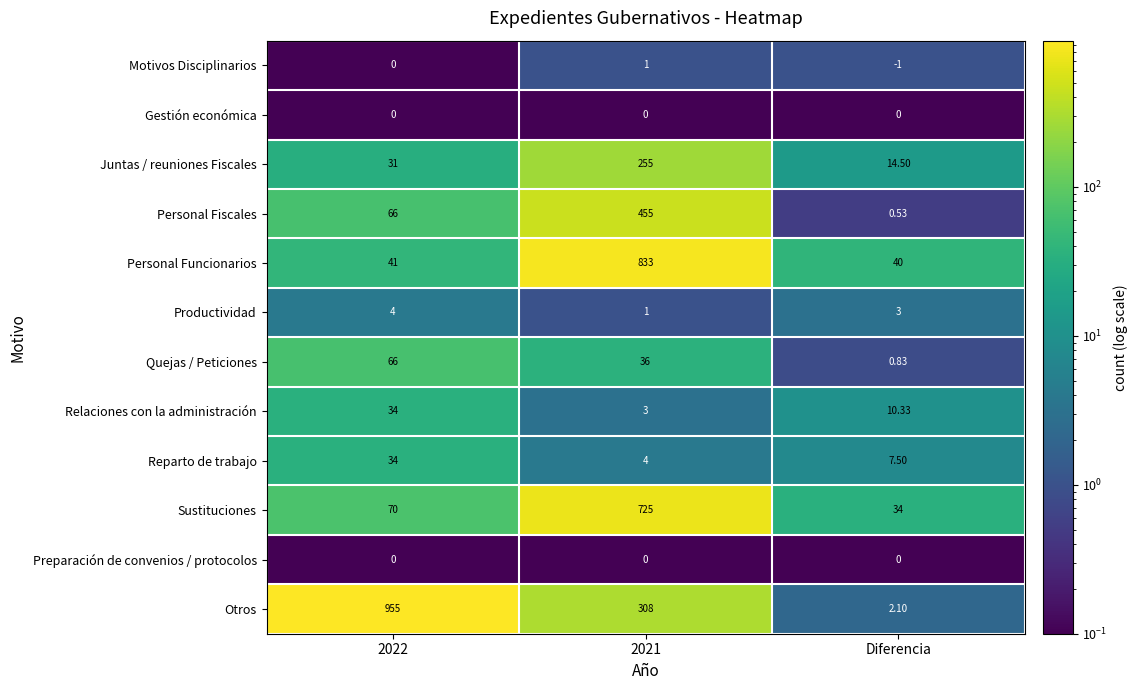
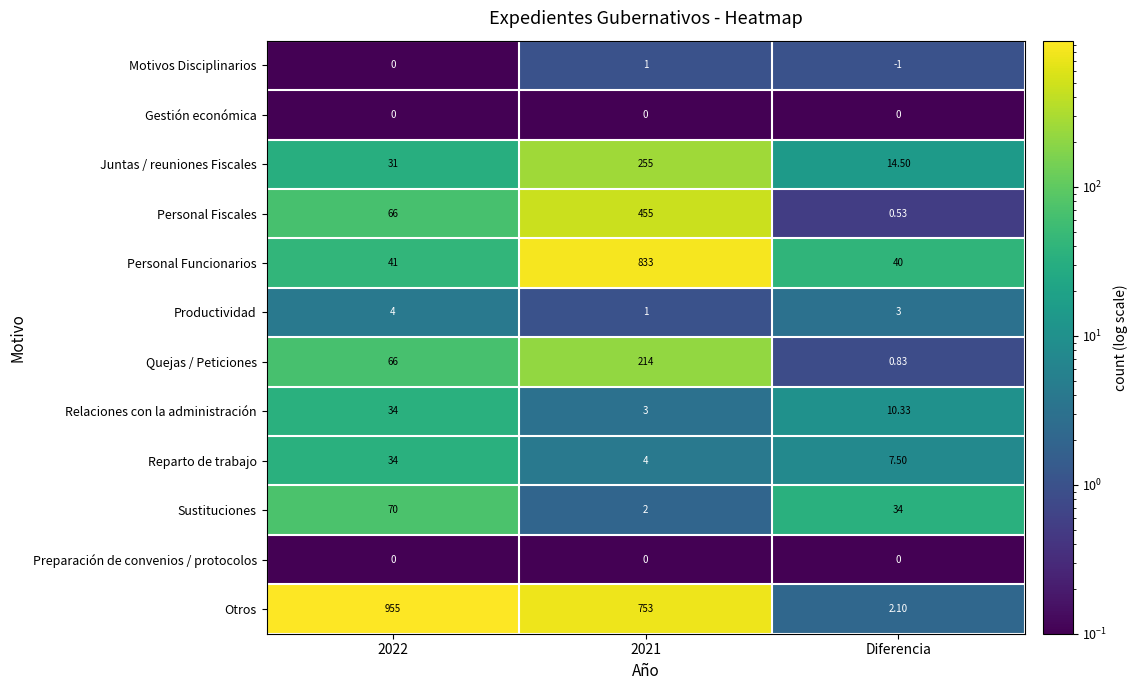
  {
    "Motivos Disciplinarios": {
      "2022": 0,
      "2021": 1,
      "Diferencia": -1
    },
    "Gestión económica": {
      "2022": 0,
      "2021": 0,
      "Diferencia": 0
    },
    "Juntas / reuniones Fiscales": {
      "2022": 31,
      "2021": 255,
      "Diferencia": 14.50
    },
    "Personal Fiscales": {
      "2022": 66,
      "2021": 455,
      "Diferencia": 0.53
    },
    "Personal Funcionarios": {
      "2022": 41,
      "2021": 833,
      "Diferencia": 40
    },
    "Productividad": {
      "2022": 4,
      "2021": 1,
      "Diferencia": 3
    },
    "Quejas / Peticiones": {
      "2022": 66,
-     "2021": 36,
+     "2021": 214,
      "Diferencia": 0.83
    },
    "Relaciones con la administración": {
      "2022": 34,
      "2021": 3,
      "Diferencia": 10.33
    },
    "Reparto de trabajo": {
      "2022": 34,
      "2021": 4,
      "Diferencia": 7.50
    },
    "Sustituciones": {
      "2022": 70,
-     "2021": 725,
+     "2021": 2,
      "Diferencia": 34
    },
    "Preparación de convenios / protocolos": {
      "2022": 0,
      "2021": 0,
      "Diferencia": 0
    },
    "Otros": {
      "2022": 955,
-     "2021": 308,
+     "2021": 753,
      "Diferencia": 2.10
    }
  }
